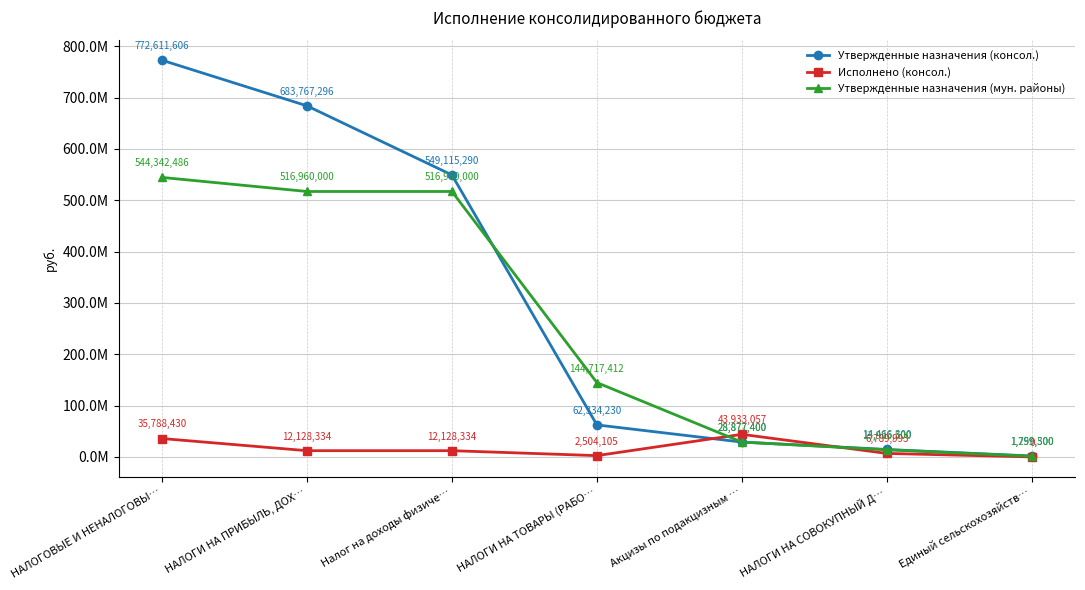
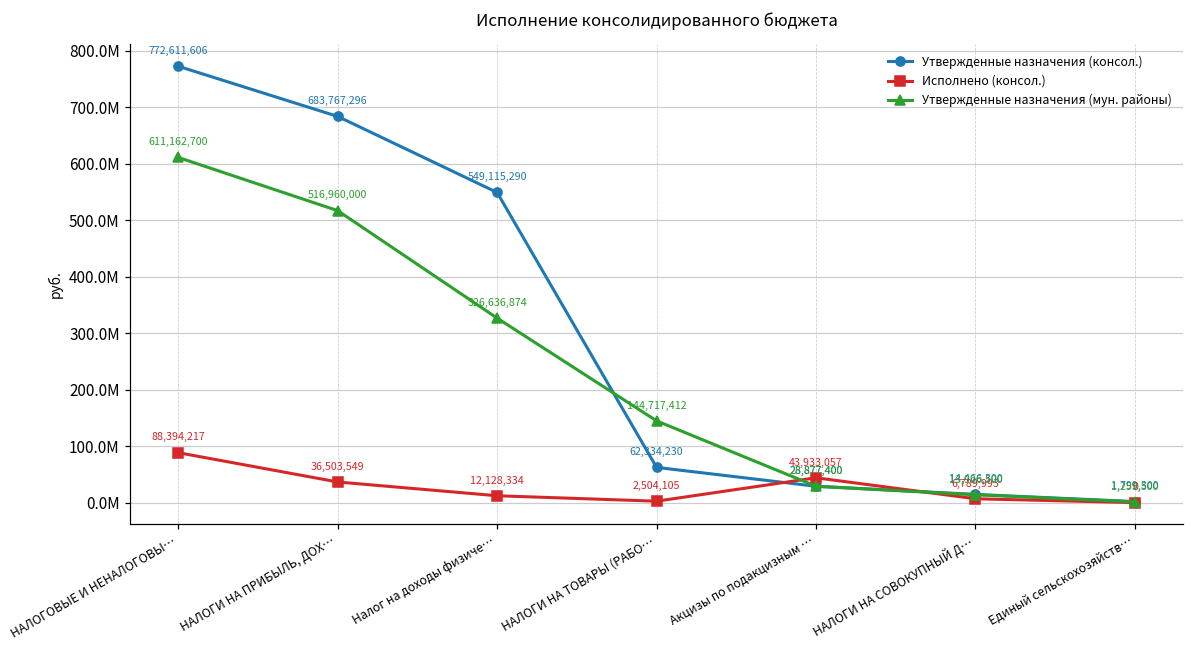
  {
    "Утвержденные назначения (консол.)": {
      "НАЛОГОВЫЕ И НЕНАЛОГОВЫ…": "772,611,606",
      "НАЛОГИ НА ПРИБЫЛЬ, ДОХ…": "683,767,296",
      "Налог на доходы физиче…": "549,115,290",
      "НАЛОГИ НА ТОВАРЫ (РАБО…": "62,334,230"
    },
    "Исполнено (консол.)": {
-     "НАЛОГОВЫЕ И НЕНАЛОГОВЫ…": "35,788,430",
-     "НАЛОГИ НА ПРИБЫЛЬ, ДОХ…": "12,128,334",
+     "НАЛОГОВЫЕ И НЕНАЛОГОВЫ…": "88,394,217",
+     "НАЛОГИ НА ПРИБЫЛЬ, ДОХ…": "36,503,549",
      "Налог на доходы физиче…": "12,128,334",
      "НАЛОГИ НА ТОВАРЫ (РАБО…": "2,504,105"
    },
    "Утвержденные назначения (мун. районы)": {
-     "НАЛОГОВЫЕ И НЕНАЛОГОВЫ…": "544,342,486",
+     "НАЛОГОВЫЕ И НЕНАЛОГОВЫ…": "611,162,700",
      "НАЛОГИ НА ПРИБЫЛЬ, ДОХ…": "516,960,000",
-     "Налог на доходы физиче…": "516,960,000",
+     "Налог на доходы физиче…": "326,636,874",
      "НАЛОГИ НА ТОВАРЫ (РАБО…": "144,717,412"
    }
  }
